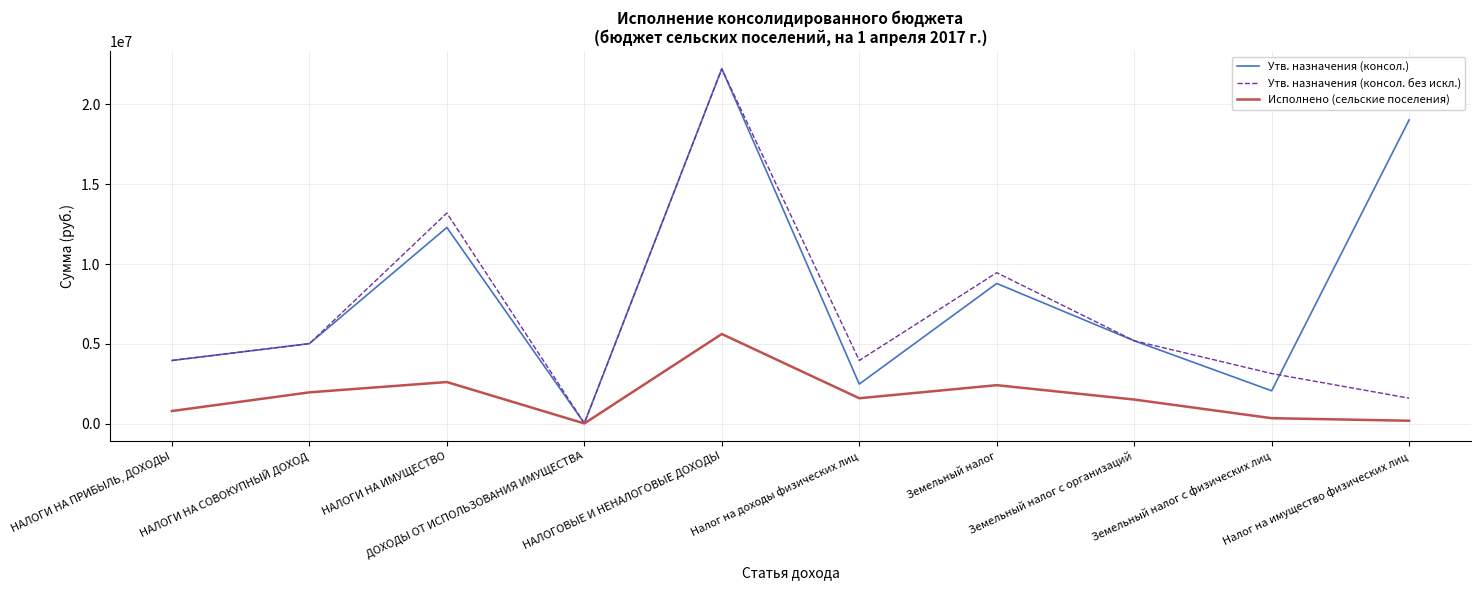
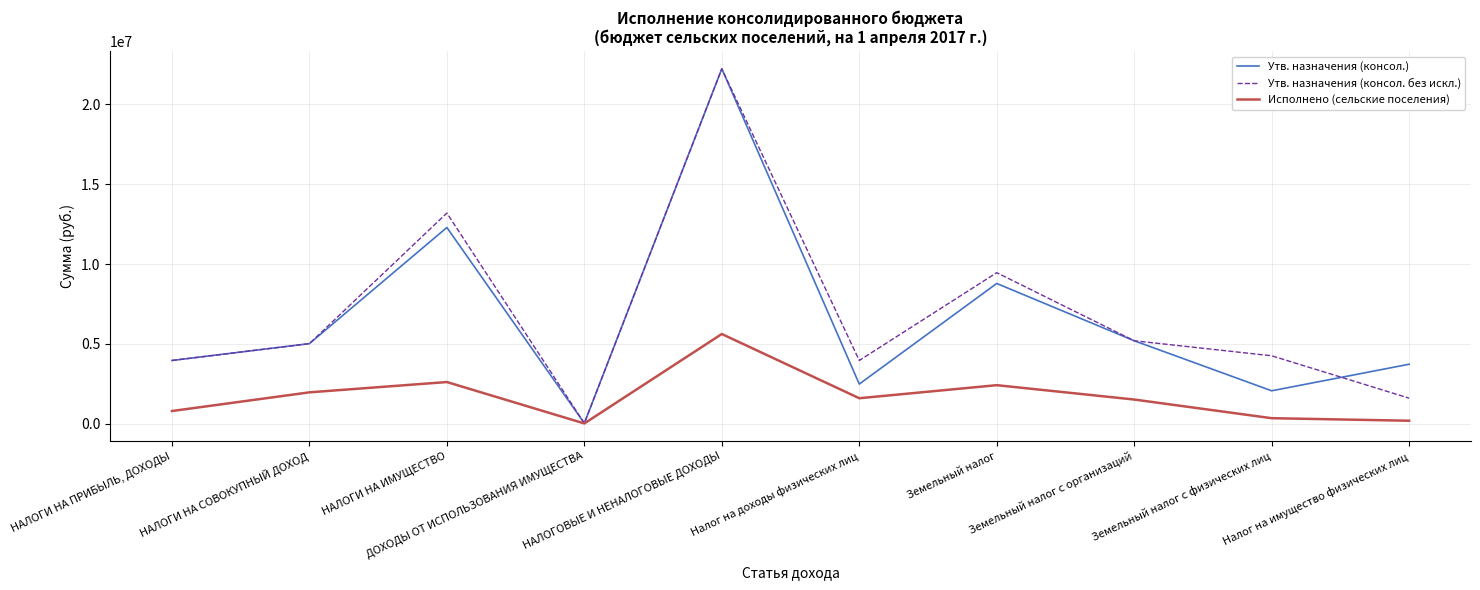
  {
    "Утв. назначения (консол.)": {
      "НАЛОГИ НА ИМУЩЕСТВО": 12300000,
      "Налог на доходы физических лиц": 2500000,
      "Земельный налог": 8800000,
      "Земельный налог с физических лиц": 2100000,
-     "Налог на имущество физических лиц": 19000000
+     "Налог на имущество физических лиц": 3700000
    },
    "Утв. назначения (консол. без искл.)": {
      "НАЛОГИ НА ИМУЩЕСТВО": 13200000,
      "Налог на доходы физических лиц": 4000000,
      "Земельный налог": 9500000,
-     "Земельный налог с физических лиц": 3100000,
+     "Земельный налог с физических лиц": 4300000,
      "Налог на имущество физических лиц": 1600000
    },
    "Исполнено (сельские поселения)": {
      "НАЛОГИ НА ПРИБЫЛЬ, ДОХОДЫ": 800000,
      "НАЛОГИ НА СОВОКУПНЫЙ ДОХОД": 2000000,
      "НАЛОГИ НА ИМУЩЕСТВО": 2600000,
      "НАЛОГОВЫЕ И НЕНАЛОГОВЫЕ ДОХОДЫ": 5600000,
      "Налог на доходы физических лиц": 1600000,
      "Земельный налог": 2400000,
      "Земельный налог с организаций": 1500000,
      "Земельный налог с физических лиц": 400000,
      "Налог на имущество физических лиц": 200000
    }
  }
